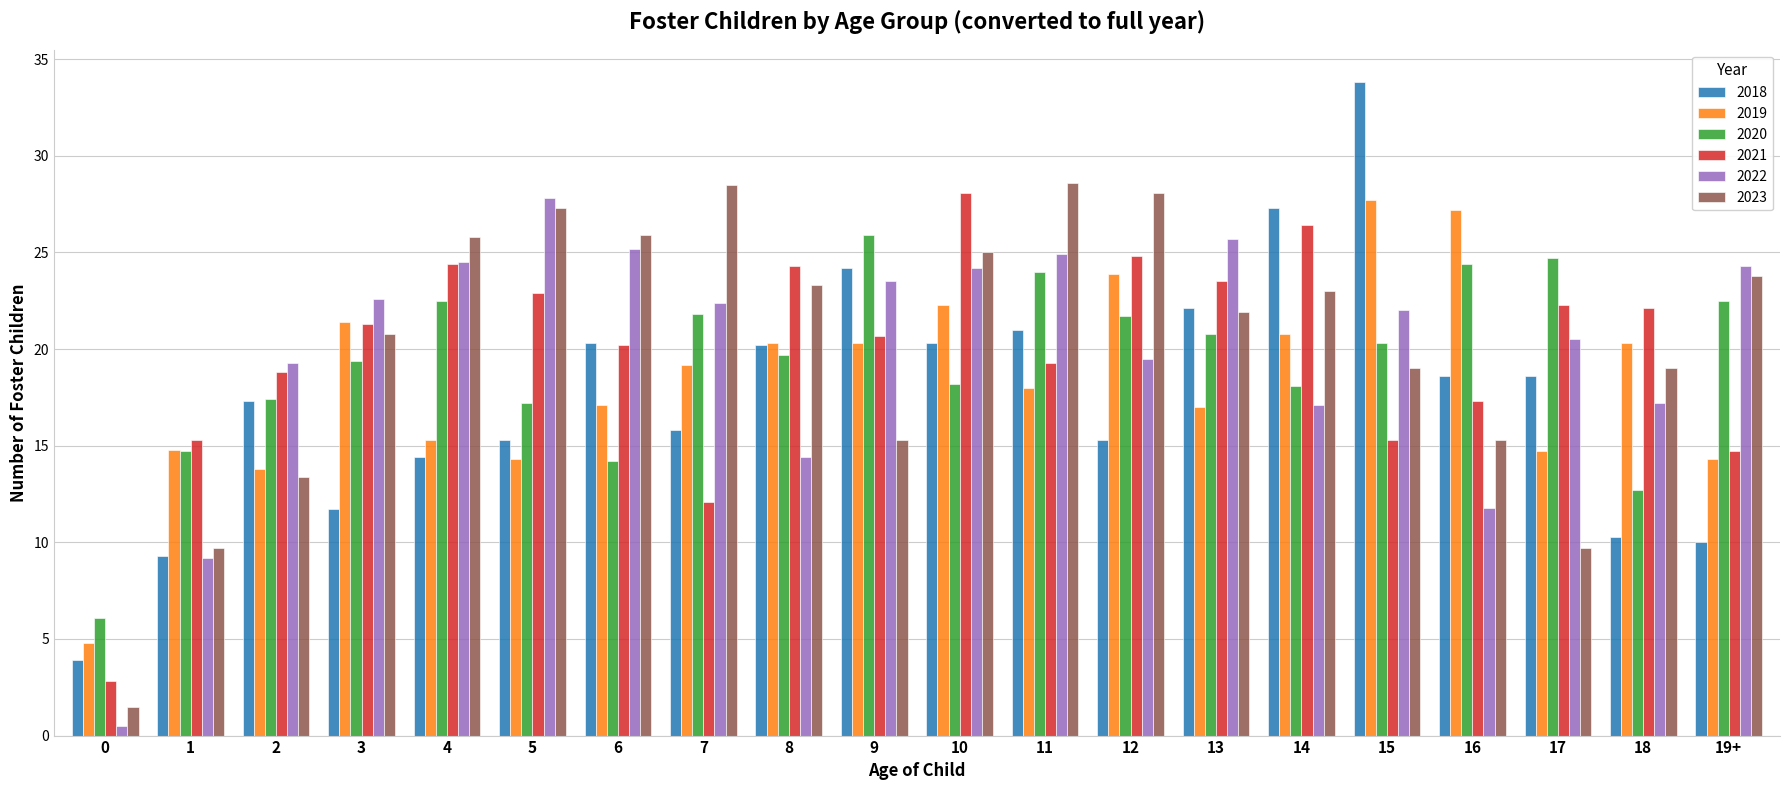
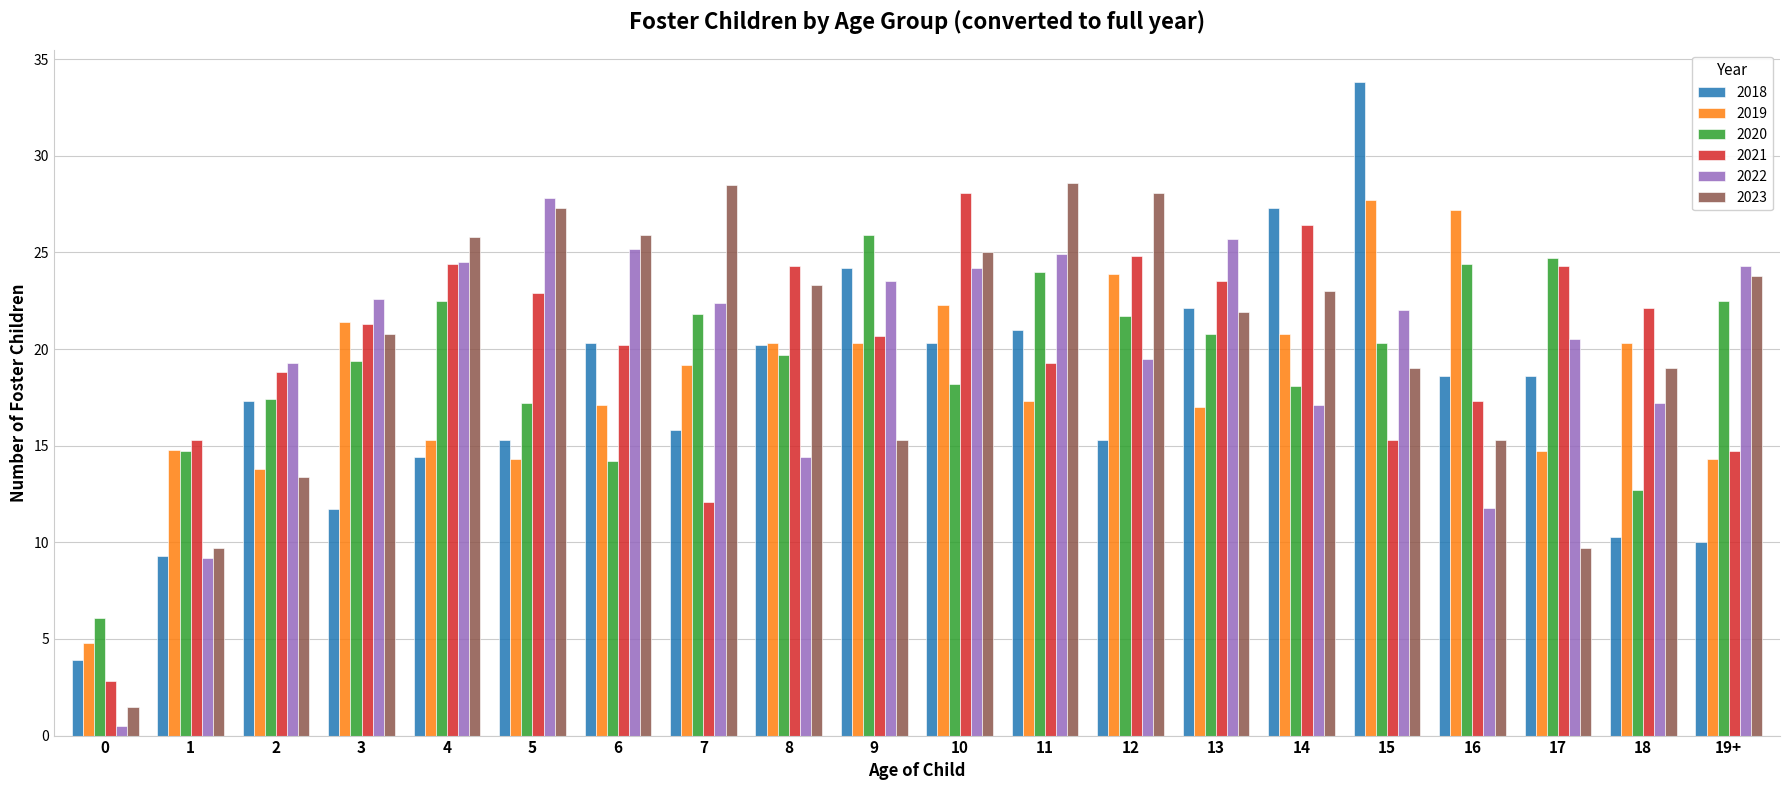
  {
    "2018": {
      "0": 3.9,
      "1": 9.3,
      "2": 17.3,
      "3": 11.7,
      "4": 14.4,
      "5": 15.3,
      "6": 20.3,
      "7": 15.8,
      "8": 20.2,
      "9": 24.2,
      "10": 20.3,
      "11": 21.0,
      "12": 15.3,
      "13": 22.1,
      "14": 27.3,
      "15": 33.8,
      "16": 18.6,
      "17": 18.6,
      "18": 10.3,
      "19+": 10.0
    },
    "2019": {
      "0": 4.8,
      "1": 14.8,
      "2": 13.8,
      "3": 21.4,
      "4": 15.3,
      "5": 14.3,
      "6": 17.1,
      "7": 19.2,
      "8": 20.3,
      "9": 20.3,
      "10": 22.3,
-     "11": 18.0,
+     "11": 17.3,
      "12": 23.9,
      "13": 17.0,
      "14": 20.8,
      "15": 27.7,
      "16": 27.2,
      "17": 14.7,
      "18": 20.3,
      "19+": 14.3
    },
    "2020": {
      "0": 6.1,
      "1": 14.7,
      "2": 17.4,
      "3": 19.4,
      "4": 22.5,
      "5": 17.2,
      "6": 14.2,
      "7": 21.8,
      "8": 19.7,
      "9": 25.9,
      "10": 18.2,
      "11": 24.0,
      "12": 21.7,
      "13": 20.8,
      "14": 18.1,
      "15": 20.3,
      "16": 24.4,
      "17": 24.7,
      "18": 12.7,
      "19+": 22.5
    },
    "2021": {
      "0": 2.8,
      "1": 15.3,
      "2": 18.8,
      "3": 21.3,
      "4": 24.4,
      "5": 22.9,
      "6": 20.2,
      "7": 12.1,
      "8": 24.3,
      "9": 20.7,
      "10": 28.1,
      "11": 19.3,
      "12": 24.8,
      "13": 23.5,
      "14": 26.4,
      "15": 15.3,
      "16": 17.3,
-     "17": 22.3,
+     "17": 24.3,
      "18": 22.1,
      "19+": 14.7
    },
    "2022": {
      "0": 0.5,
      "1": 9.2,
      "2": 19.3,
      "3": 22.6,
      "4": 24.5,
      "5": 27.8,
      "6": 25.2,
      "7": 22.4,
      "8": 14.4,
      "9": 23.5,
      "10": 24.2,
      "11": 24.9,
      "12": 19.5,
      "13": 25.7,
      "14": 17.1,
      "15": 22.0,
      "16": 11.8,
      "17": 20.5,
      "18": 17.2,
      "19+": 24.3
    },
    "2023": {
      "0": 1.5,
      "1": 9.7,
      "2": 13.4,
      "3": 20.8,
      "4": 25.8,
      "5": 27.3,
      "6": 25.9,
      "7": 28.5,
      "8": 23.3,
      "9": 15.3,
      "10": 25.0,
      "11": 28.6,
      "12": 28.1,
      "13": 21.9,
      "14": 23.0,
      "15": 19.0,
      "16": 15.3,
      "17": 9.7,
      "18": 19.0,
      "19+": 23.8
    }
  }
